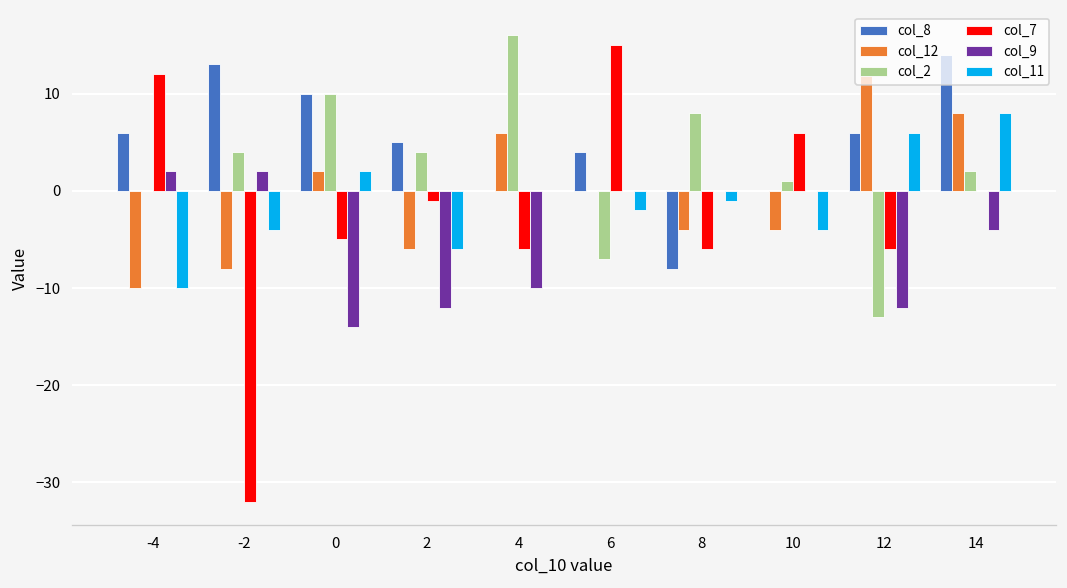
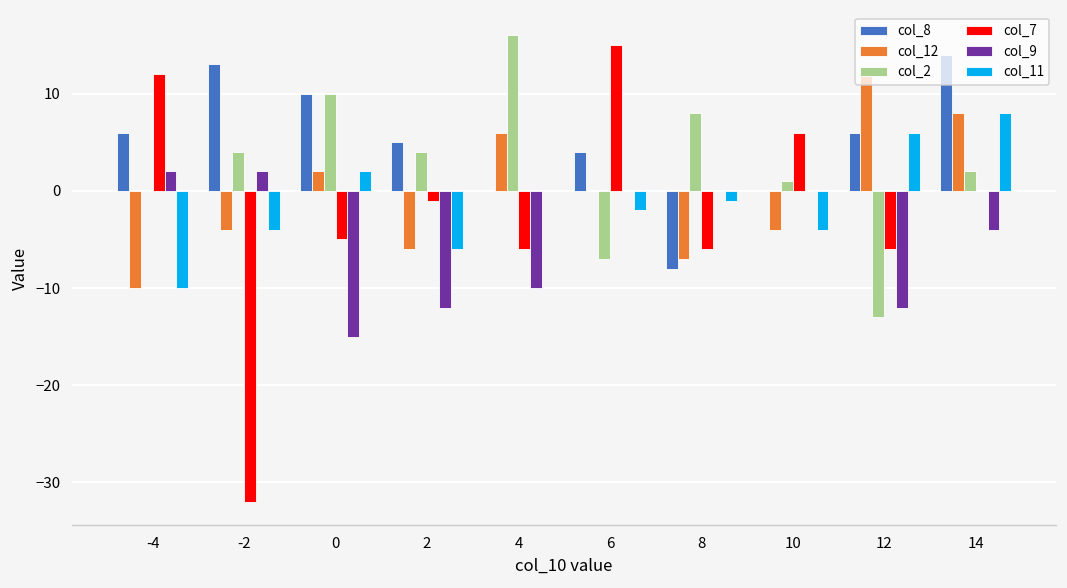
  {
    "col_8": {
      "-4": 6,
      "-2": 13,
      "0": 10,
      "2": 5,
      "4": 0,
      "6": 4,
      "8": -8,
      "10": 0,
      "12": 6
    },
    "col_12": {
      "-4": -10,
-     "-2": -8,
+     "-2": -4,
      "0": 2,
      "2": -6,
      "4": 6,
      "6": 0,
-     "8": -4,
+     "8": -7,
      "10": -4,
      "14": 8
    },
    "col_2": {
      "-4": 0,
      "-2": 4,
      "0": 10,
      "2": 4,
      "4": 16,
      "6": -7,
      "8": 8,
      "10": 1,
      "12": -13,
      "14": 2
    },
    "col_7": {
      "-4": 12,
      "-2": -32,
      "0": -5,
      "2": -1,
      "4": -6,
      "6": 15,
      "8": -6,
      "10": 6,
      "12": -6,
      "14": 0
    },
    "col_9": {
      "-4": 2,
      "-2": 2,
-     "0": -14,
+     "0": -15,
      "2": -12,
      "4": -10,
      "6": 0,
      "8": 0,
      "10": 0,
      "12": -12,
      "14": -4
    },
    "col_11": {
      "-4": -10,
      "-2": -4,
      "0": 2,
      "2": -6,
      "4": 0,
      "6": -2,
      "8": -1,
      "10": -4,
      "12": 6,
      "14": 8
    }
  }
